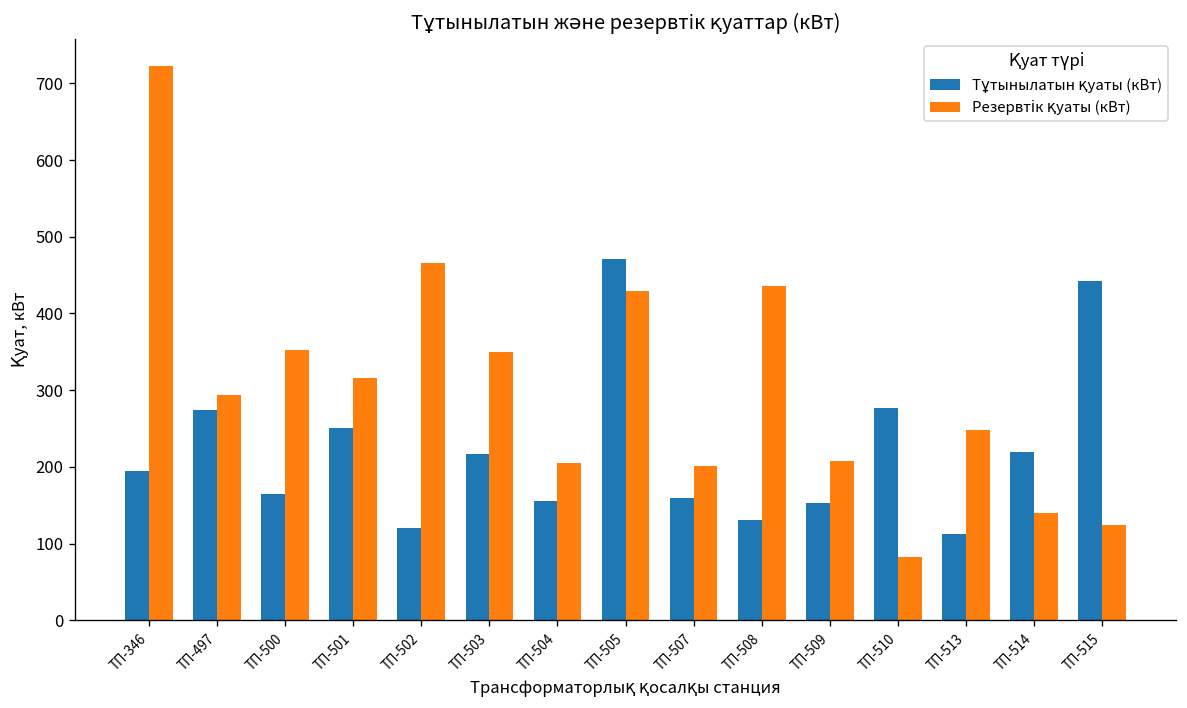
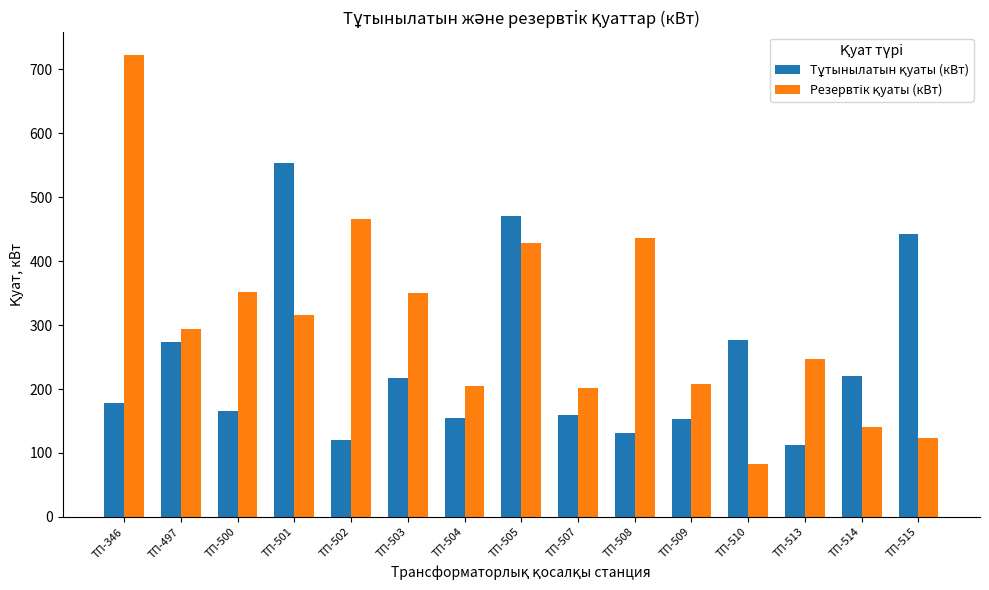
  {
    "Тұтынылатын қуаты (кВт)": {
-     "ТП-346": 200,
+     "ТП-346": 180,
      "ТП-497": 270,
      "ТП-500": 170,
-     "ТП-501": 250,
+     "ТП-501": 550,
      "ТП-502": 120,
      "ТП-503": 220,
      "ТП-504": 160,
      "ТП-505": 470,
      "ТП-507": 160,
      "ТП-508": 130,
      "ТП-509": 150,
      "ТП-510": 280,
      "ТП-513": 110,
      "ТП-514": 220,
      "ТП-515": 440
    },
    "Резервтік қуаты (кВт)": {
      "ТП-346": 720,
      "ТП-497": 290,
      "ТП-500": 350,
      "ТП-501": 320,
      "ТП-502": 470,
      "ТП-503": 350,
      "ТП-504": 210,
      "ТП-505": 430,
      "ТП-507": 200,
      "ТП-508": 440,
      "ТП-509": 210,
      "ТП-510": 80,
      "ТП-513": 250,
      "ТП-514": 140,
      "ТП-515": 120
    }
  }
